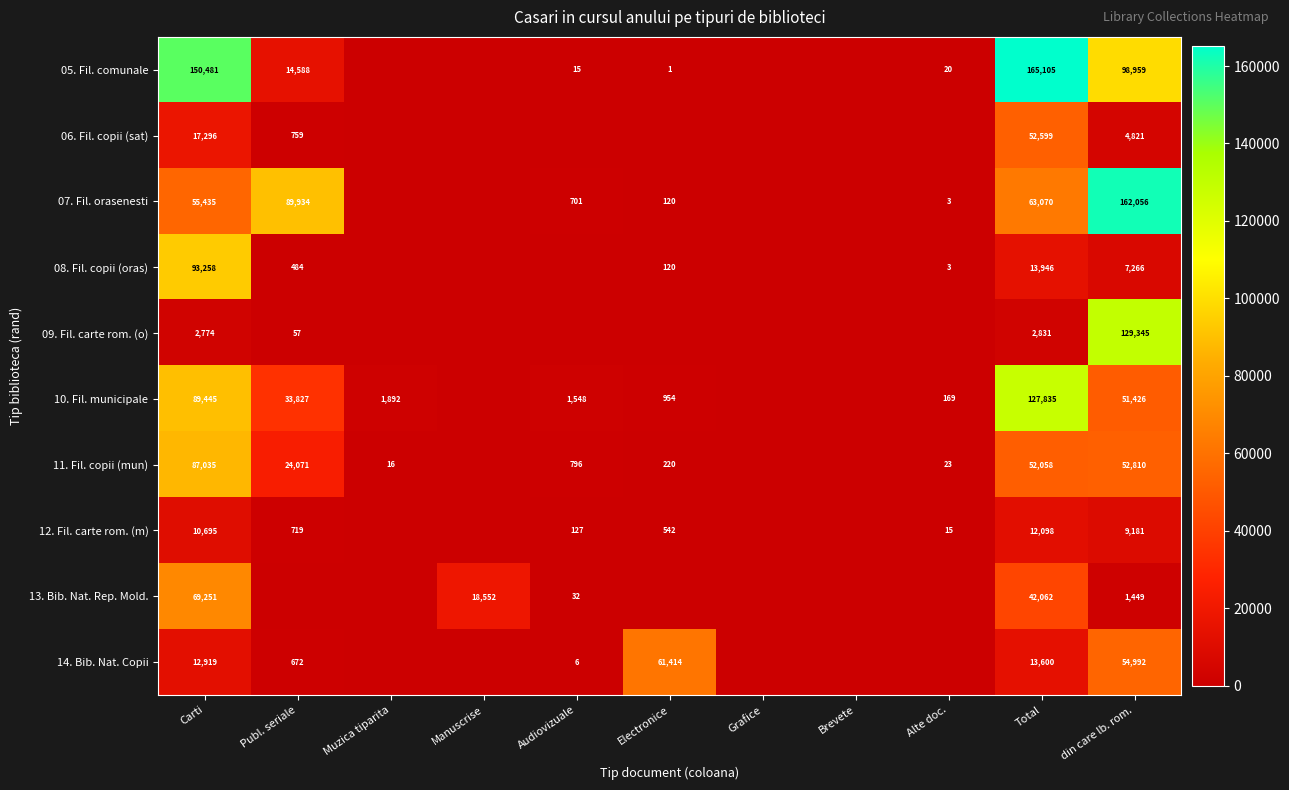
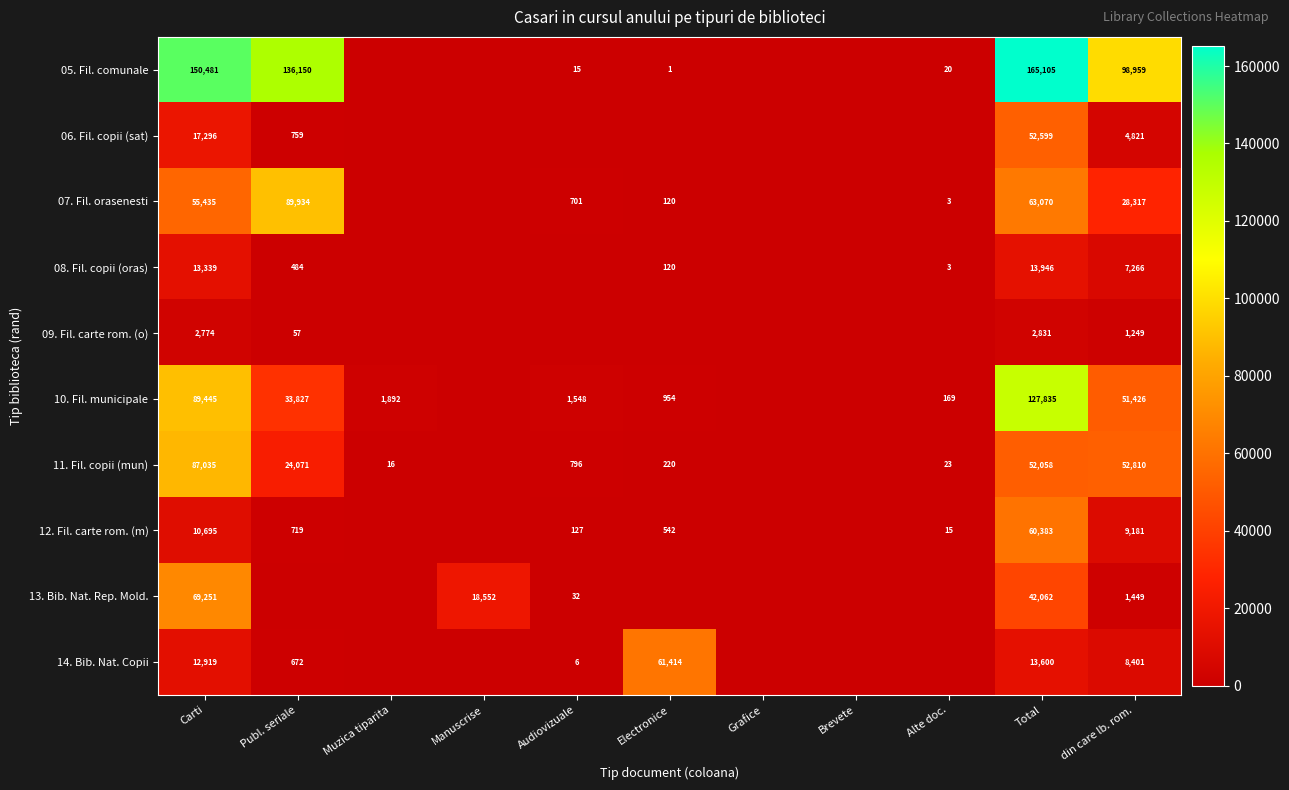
  {
    "05. Fil. comunale": {
      "Carti": "150,481",
-     "Publ. seriale": "14,588",
+     "Publ. seriale": "136,150",
      "Audiovizuale": "15",
      "Electronice": "1",
      "Alte doc.": "20",
      "Total": "165,105",
      "din care lb. rom.": "98,959"
    },
    "06. Fil. copii (sat)": {
      "Carti": "17,296",
      "Publ. seriale": "759",
      "Total": "52,599",
      "din care lb. rom.": "4,821"
    },
    "07. Fil. orasenesti": {
      "Carti": "55,435",
      "Publ. seriale": "89,934",
      "Audiovizuale": "701",
      "Electronice": "120",
      "Alte doc.": "3",
      "Total": "63,070",
-     "din care lb. rom.": "162,056"
+     "din care lb. rom.": "28,317"
    },
    "08. Fil. copii (oras)": {
-     "Carti": "93,258",
+     "Carti": "13,339",
      "Publ. seriale": "484",
      "Electronice": "120",
      "Alte doc.": "3",
      "Total": "13,946",
      "din care lb. rom.": "7,266"
    },
    "09. Fil. carte rom. (o)": {
      "Carti": "2,774",
      "Publ. seriale": "57",
      "Total": "2,831",
-     "din care lb. rom.": "129,345"
+     "din care lb. rom.": "1,249"
    },
    "10. Fil. municipale": {
      "Carti": "89,445",
      "Publ. seriale": "33,827",
      "Muzica tiparita": "1,892",
      "Audiovizuale": "1,548",
      "Electronice": "954",
      "Alte doc.": "169",
      "Total": "127,835",
      "din care lb. rom.": "51,426"
    },
    "11. Fil. copii (mun)": {
      "Carti": "87,035",
      "Publ. seriale": "24,071",
      "Muzica tiparita": "16",
      "Audiovizuale": "796",
      "Electronice": "220",
      "Alte doc.": "23",
      "Total": "52,058",
      "din care lb. rom.": "52,810"
    },
    "12. Fil. carte rom. (m)": {
      "Carti": "10,695",
      "Publ. seriale": "719",
      "Audiovizuale": "127",
      "Electronice": "542",
      "Alte doc.": "15",
-     "Total": "12,098",
+     "Total": "60,383",
      "din care lb. rom.": "9,181"
    },
    "13. Bib. Nat. Rep. Mold.": {
      "Carti": "69,251",
      "Manuscrise": "18,552",
      "Audiovizuale": "32",
      "Total": "42,062",
      "din care lb. rom.": "1,449"
    },
    "14. Bib. Nat. Copii": {
      "Carti": "12,919",
      "Publ. seriale": "672",
      "Audiovizuale": "6",
      "Electronice": "61,414",
      "Total": "13,600",
-     "din care lb. rom.": "54,992"
+     "din care lb. rom.": "8,401"
    }
  }
